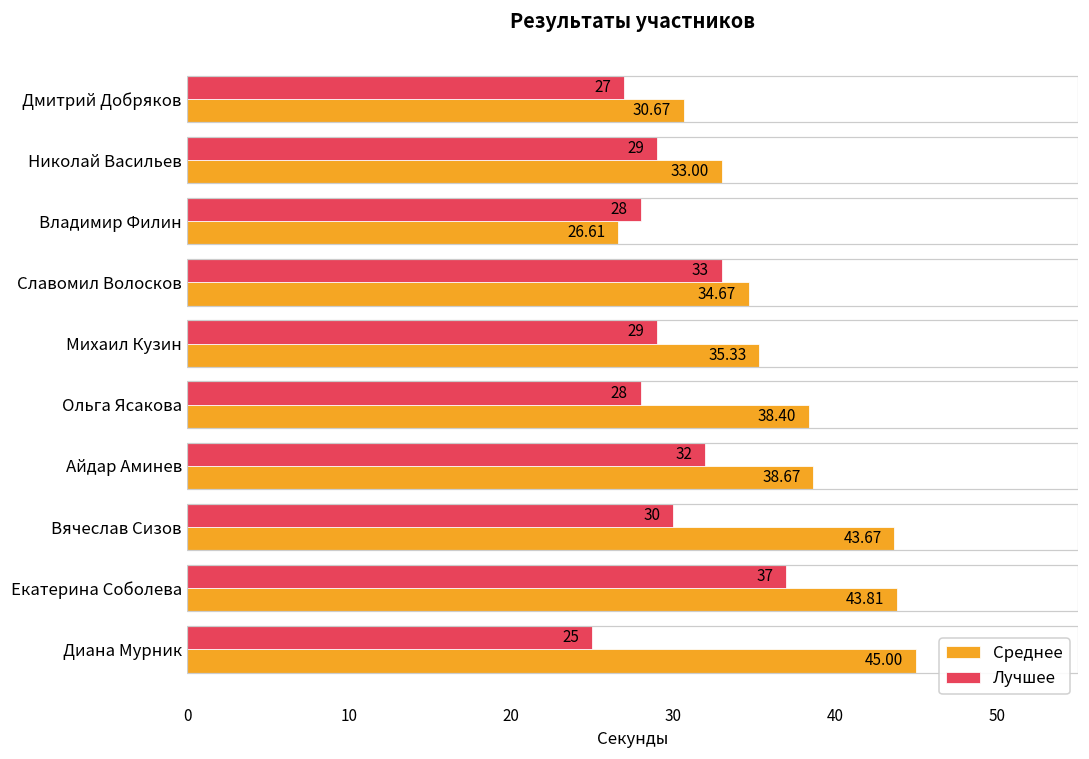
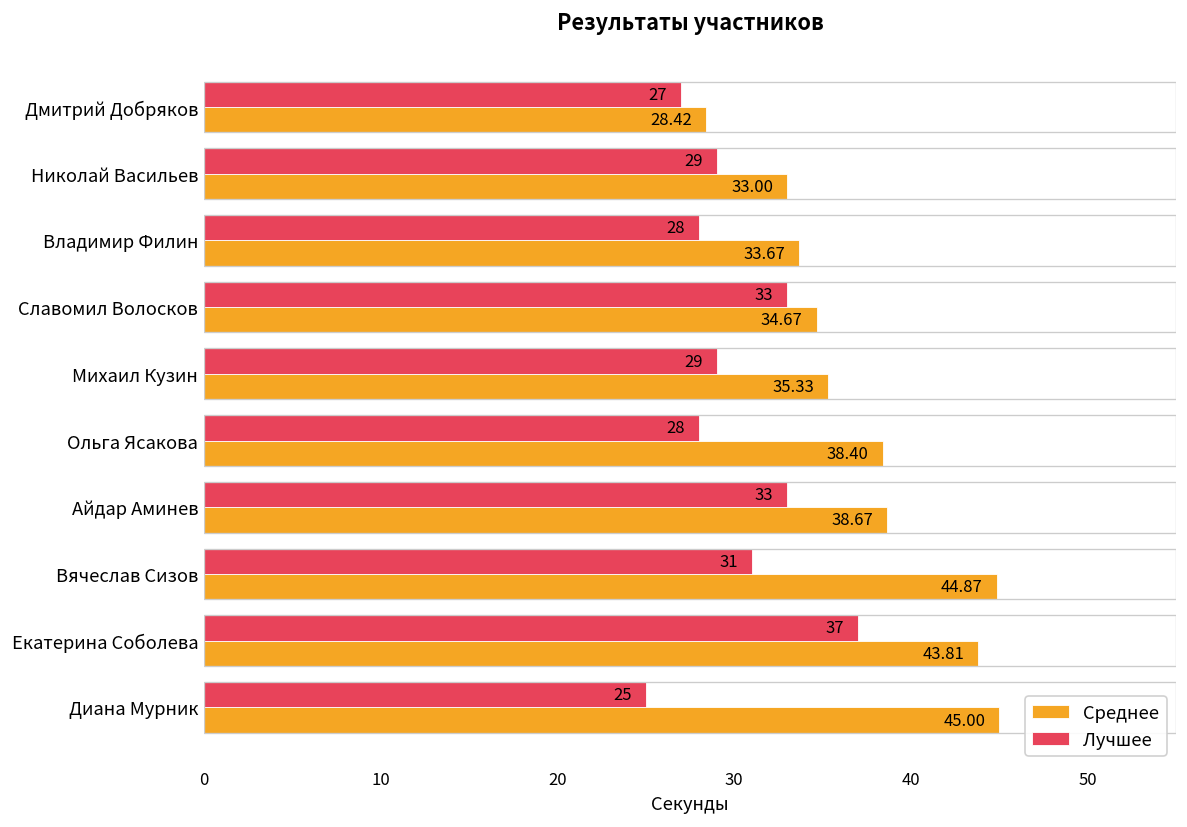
  {
    "Среднее": {
-     "Дмитрий Добряков": 30.67,
+     "Дмитрий Добряков": 28.42,
      "Николай Васильев": 33.00,
-     "Владимир Филин": 26.61,
+     "Владимир Филин": 33.67,
      "Славомил Волосков": 34.67,
      "Михаил Кузин": 35.33,
      "Ольга Ясакова": 38.40,
      "Айдар Аминев": 38.67,
-     "Вячеслав Сизов": 43.67,
+     "Вячеслав Сизов": 44.87,
      "Екатерина Соболева": 43.81,
      "Диана Мурник": 45.00
    },
    "Лучшее": {
      "Дмитрий Добряков": 27,
      "Николай Васильев": 29,
      "Владимир Филин": 28,
      "Славомил Волосков": 33,
      "Михаил Кузин": 29,
      "Ольга Ясакова": 28,
-     "Айдар Аминев": 32,
-     "Вячеслав Сизов": 30,
+     "Айдар Аминев": 33,
+     "Вячеслав Сизов": 31,
      "Екатерина Соболева": 37,
      "Диана Мурник": 25
    }
  }
